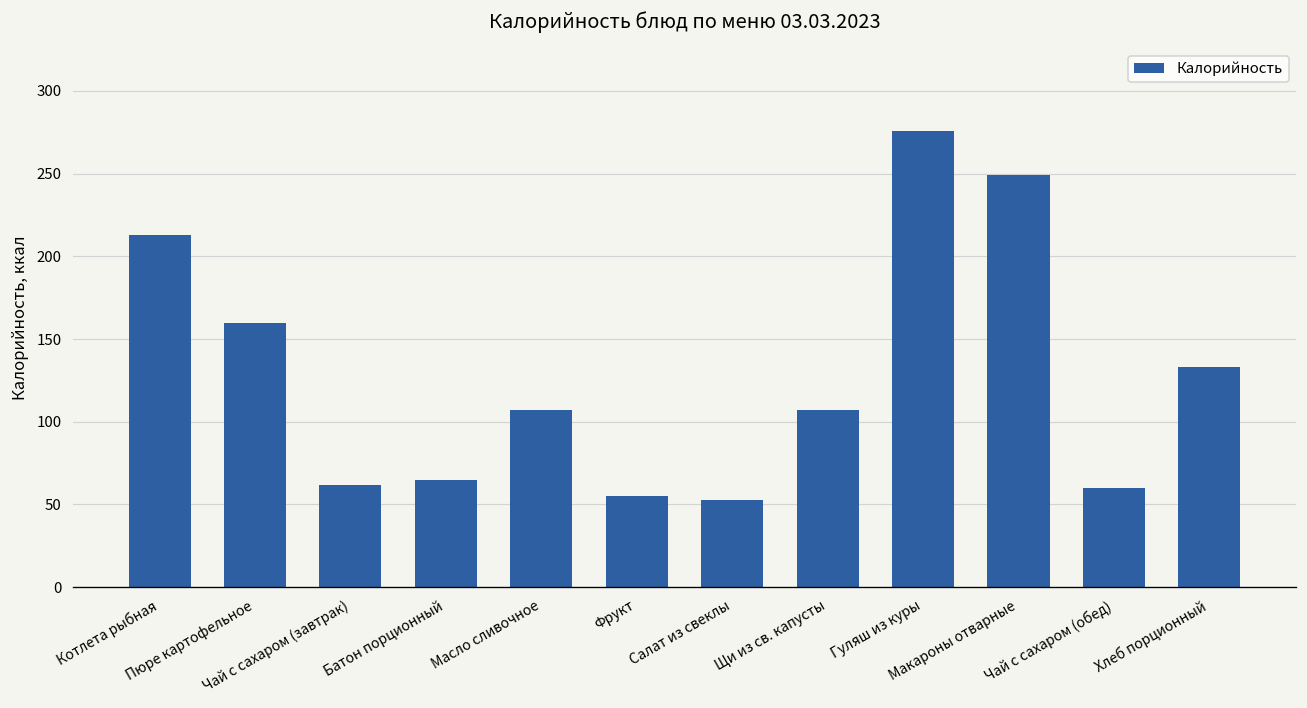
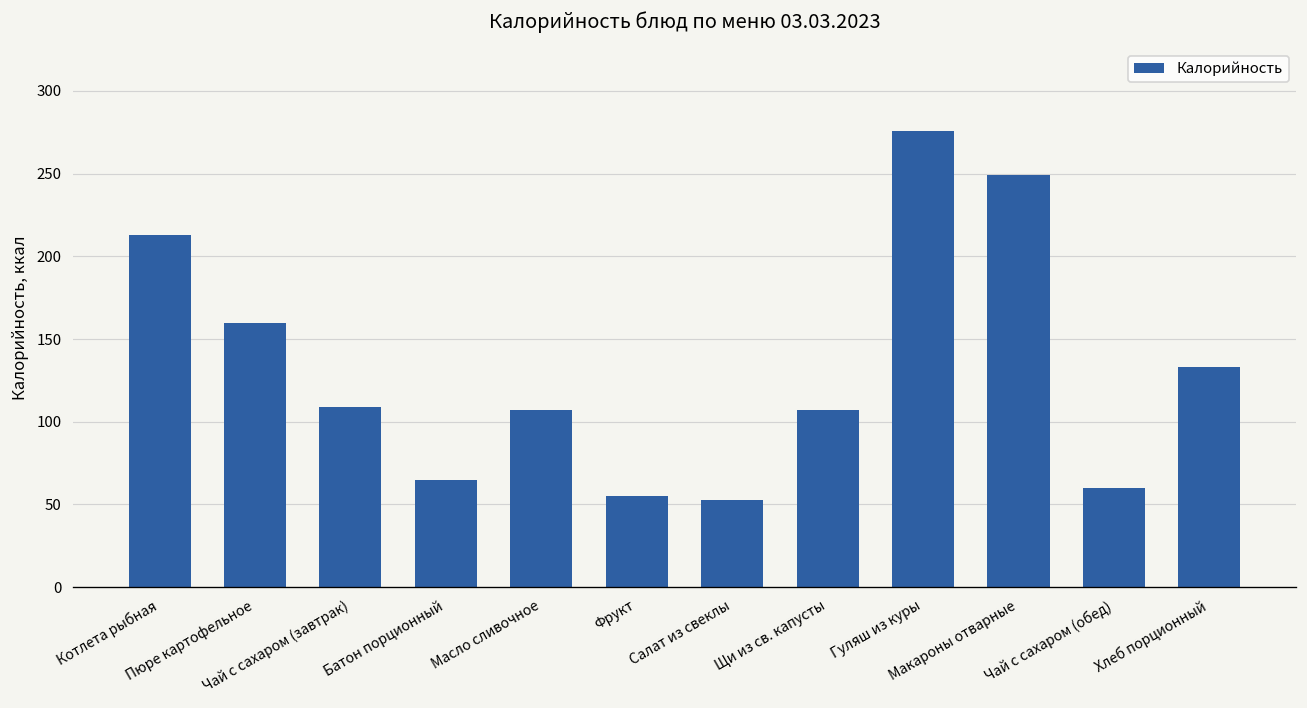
  {
    "Котлета рыбная": 213,
    "Пюре картофельное": 160,
-   "Чай с сахаром (завтрак)": 62,
+   "Чай с сахаром (завтрак)": 109,
    "Батон порционный": 65,
    "Масло сливочное": 107,
    "Фрукт": 55,
    "Салат из свеклы": 53,
    "Щи из св. капусты": 107,
    "Гуляш из куры": 276,
    "Макароны отварные": 249,
    "Чай с сахаром (обед)": 60,
    "Хлеб порционный": 133
  }
